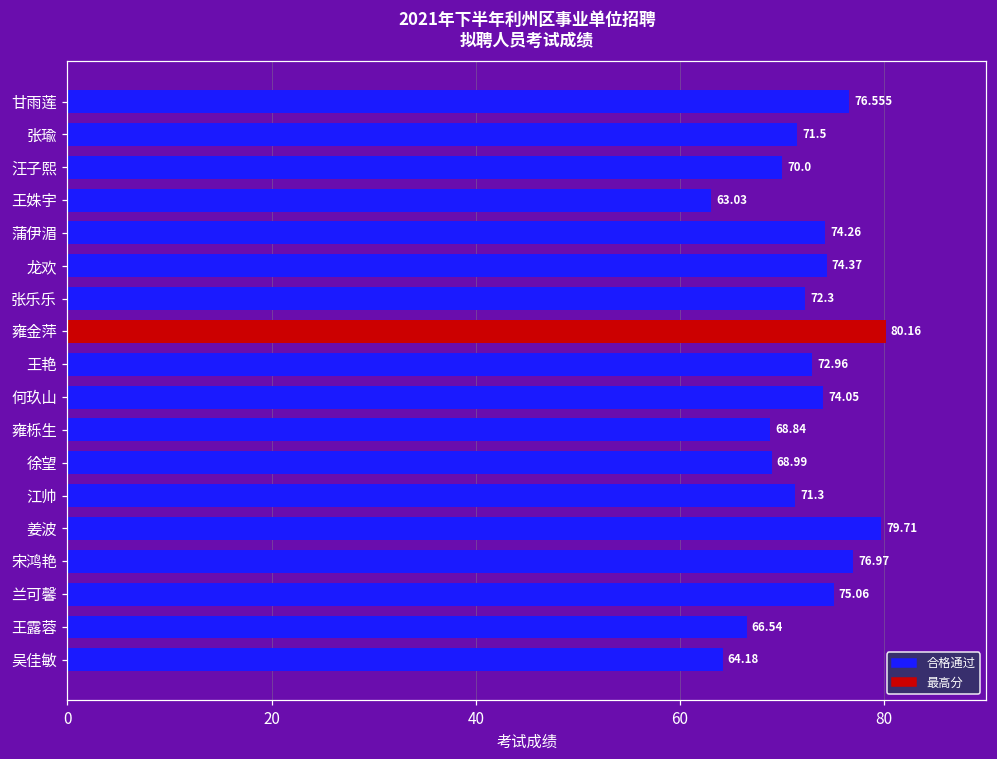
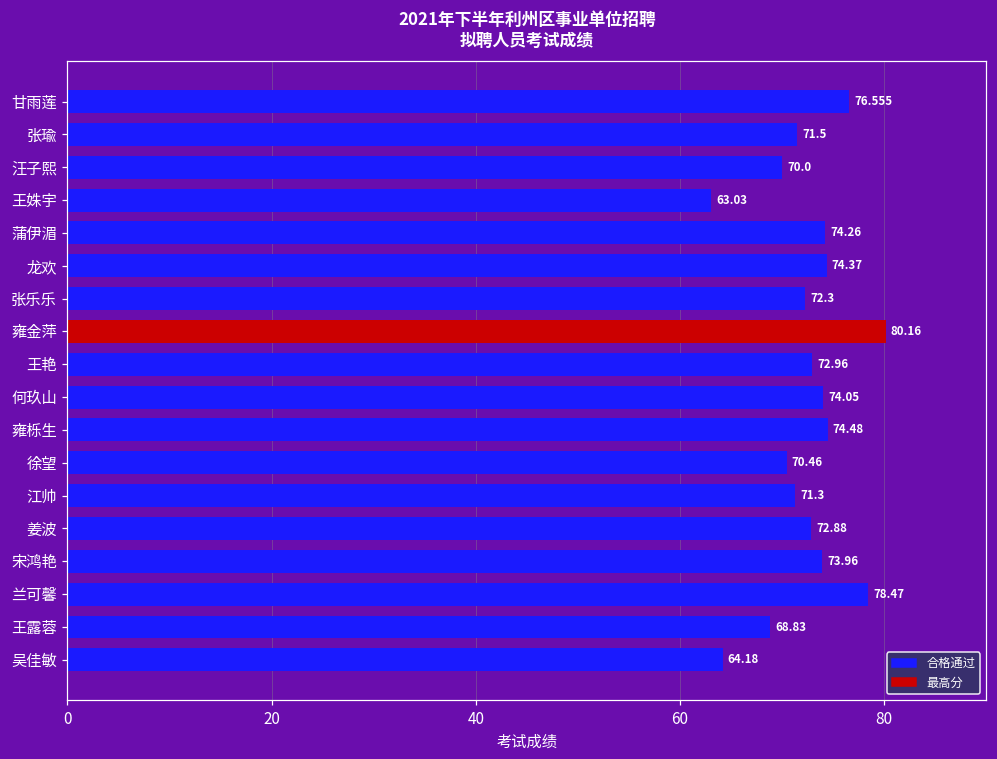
  {
    "合格通过": {
      "甘雨莲": 76.555,
      "张瑜": 71.5,
      "汪子熙": 70.0,
      "王姝宇": 63.03,
      "蒲伊湄": 74.26,
      "龙欢": 74.37,
      "张乐乐": 72.3,
      "王艳": 72.96,
      "何玖山": 74.05,
-     "雍栎生": 68.84,
-     "徐望": 68.99,
+     "雍栎生": 74.48,
+     "徐望": 70.46,
      "江帅": 71.3,
-     "姜波": 79.71,
-     "宋鸿艳": 76.97,
-     "兰可馨": 75.06,
-     "王露蓉": 66.54,
+     "姜波": 72.88,
+     "宋鸿艳": 73.96,
+     "兰可馨": 78.47,
+     "王露蓉": 68.83,
      "吴佳敏": 64.18
    },
    "最高分": {
      "雍金萍": 80.16
    }
  }
